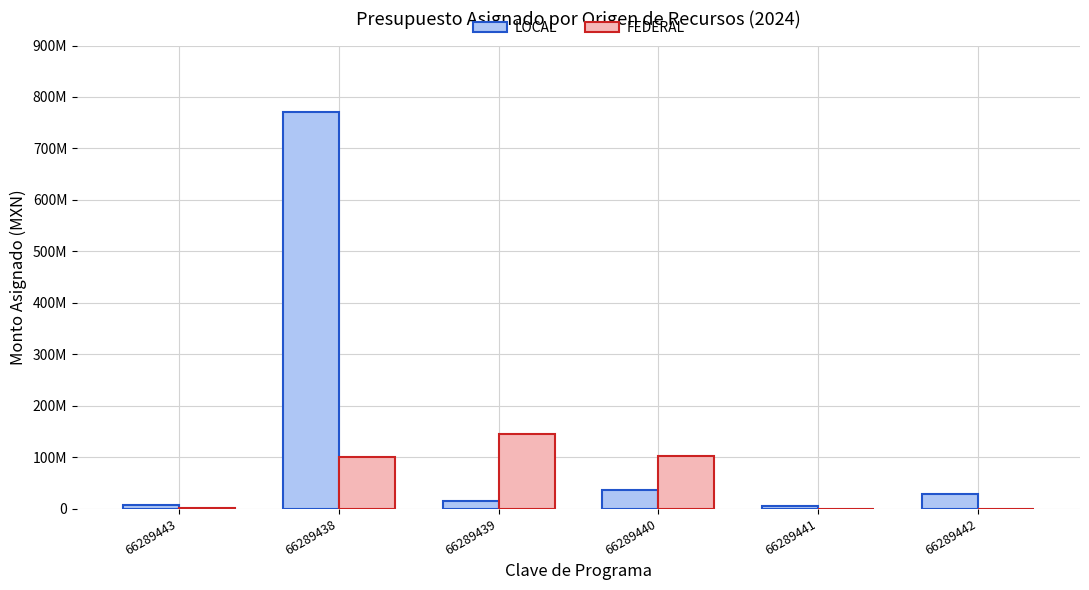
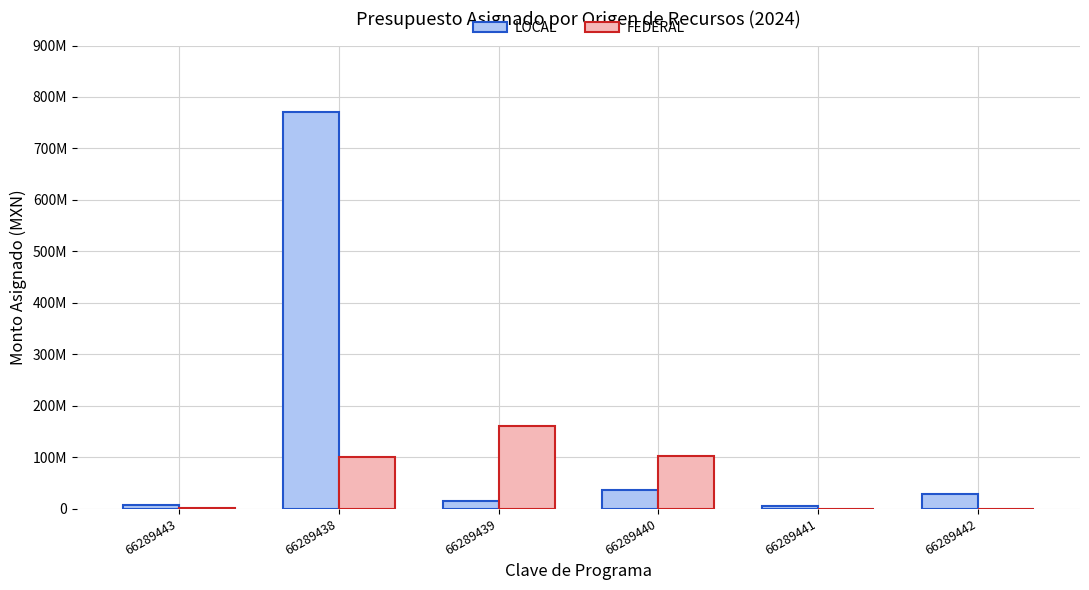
  {
    "LOCAL": {
      "66289443": 10000000,
      "66289438": 770000000,
      "66289439": 10000000,
      "66289440": 40000000,
      "66289441": 10000000,
      "66289442": 30000000
    },
    "FEDERAL": {
      "66289438": 100000000,
-     "66289439": 140000000,
+     "66289439": 160000000,
      "66289440": 100000000,
      "66289441": 0,
      "66289442": 0
    }
  }
